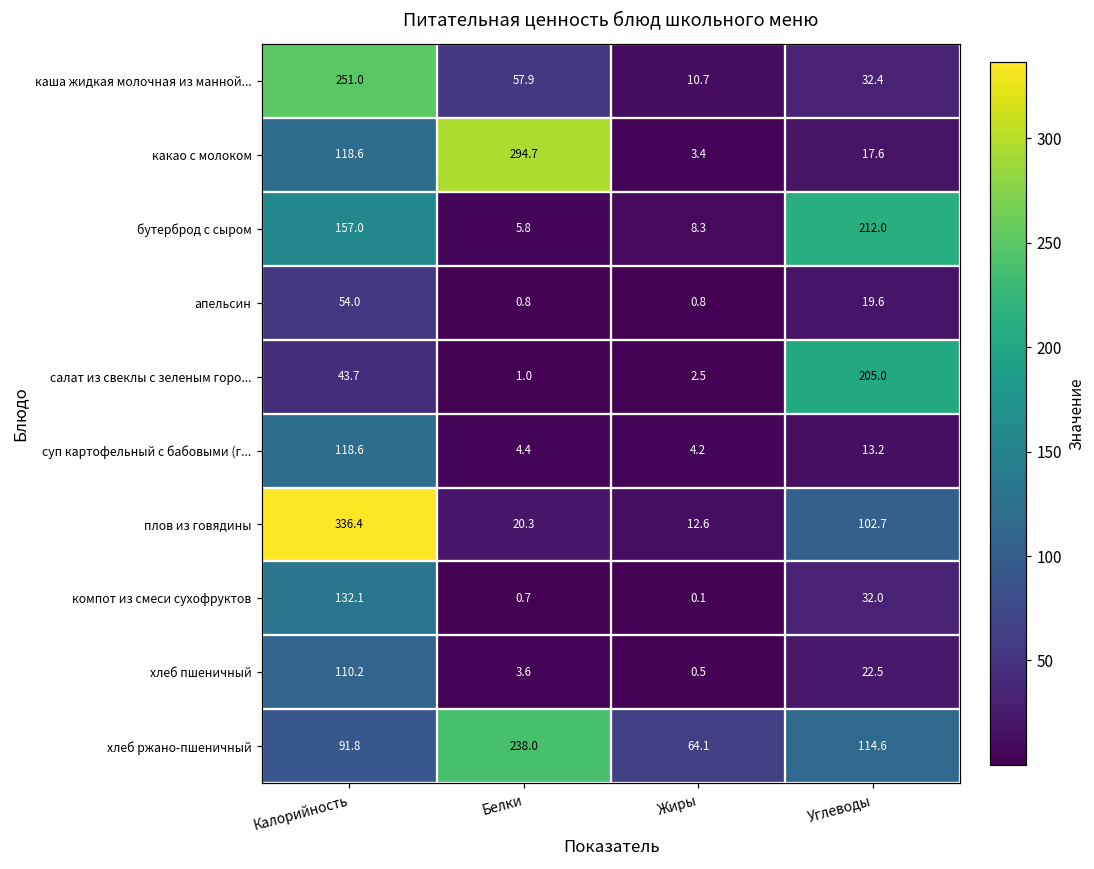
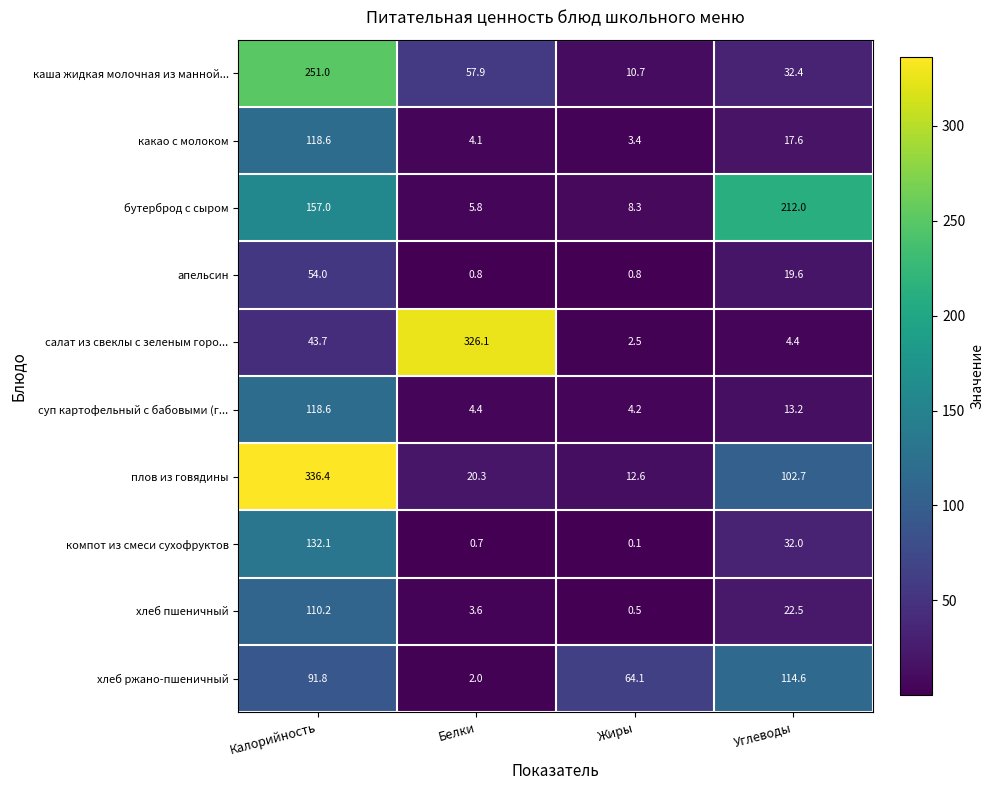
  {
    "каша жидкая молочная из манной...": {
      "Калорийность": 251.0,
      "Белки": 57.9,
      "Жиры": 10.7,
      "Углеводы": 32.4
    },
    "какао с молоком": {
      "Калорийность": 118.6,
-     "Белки": 294.7,
+     "Белки": 4.1,
      "Жиры": 3.4,
      "Углеводы": 17.6
    },
    "бутерброд с сыром": {
      "Калорийность": 157.0,
      "Белки": 5.8,
      "Жиры": 8.3,
      "Углеводы": 212.0
    },
    "апельсин": {
      "Калорийность": 54.0,
      "Белки": 0.8,
      "Жиры": 0.8,
      "Углеводы": 19.6
    },
    "салат из свеклы с зеленым горо...": {
      "Калорийность": 43.7,
-     "Белки": 1.0,
+     "Белки": 326.1,
      "Жиры": 2.5,
-     "Углеводы": 205.0
+     "Углеводы": 4.4
    },
    "суп картофельный с бабовыми (г...": {
      "Калорийность": 118.6,
      "Белки": 4.4,
      "Жиры": 4.2,
      "Углеводы": 13.2
    },
    "плов из говядины": {
      "Калорийность": 336.4,
      "Белки": 20.3,
      "Жиры": 12.6,
      "Углеводы": 102.7
    },
    "компот из смеси сухофруктов": {
      "Калорийность": 132.1,
      "Белки": 0.7,
      "Жиры": 0.1,
      "Углеводы": 32.0
    },
    "хлеб пшеничный": {
      "Калорийность": 110.2,
      "Белки": 3.6,
      "Жиры": 0.5,
      "Углеводы": 22.5
    },
    "хлеб ржано-пшеничный": {
      "Калорийность": 91.8,
-     "Белки": 238.0,
+     "Белки": 2.0,
      "Жиры": 64.1,
      "Углеводы": 114.6
    }
  }
